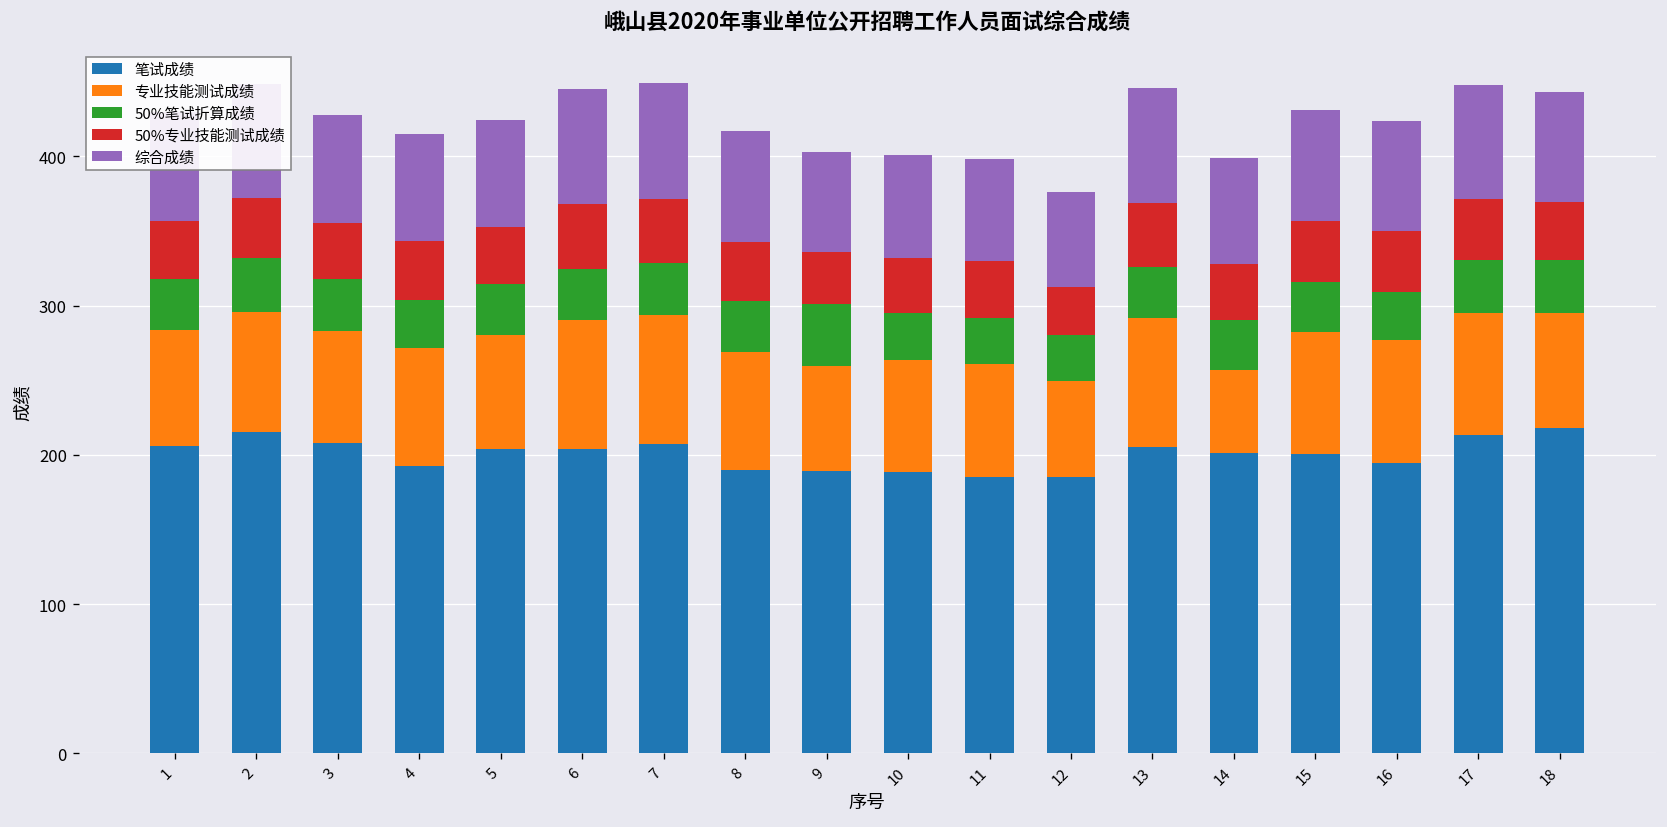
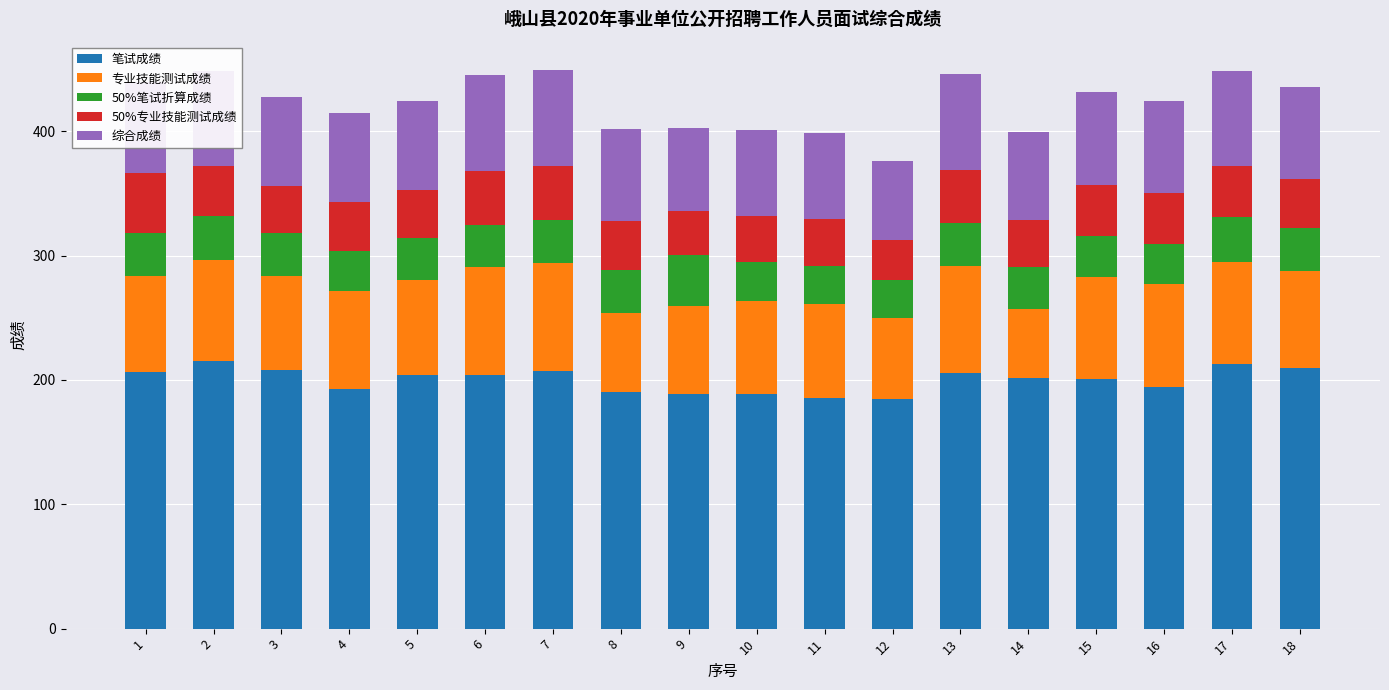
  {
    "笔试成绩": {
      "1": 206,
      "2": 216,
      "3": 208,
      "4": 193,
      "5": 204,
      "6": 204,
      "7": 207,
      "8": 190,
      "9": 189,
      "10": 189,
      "11": 185,
      "12": 185,
      "13": 206,
      "14": 201,
      "15": 200,
      "16": 194,
      "17": 213,
-     "18": 218
+     "18": 210
    },
    "专业技能测试成绩": {
      "1": 78,
      "2": 81,
      "3": 75,
      "4": 79,
      "5": 76,
      "6": 87,
      "7": 87,
-     "8": 79,
+     "8": 64,
      "9": 70,
      "10": 75,
      "11": 76,
      "12": 65,
      "13": 86,
      "14": 56,
      "15": 82,
      "16": 82,
      "17": 82,
      "18": 78
    },
    "50%笔试折算成绩": {
      "1": 34,
      "2": 36,
      "3": 35,
      "4": 32,
      "5": 34,
      "6": 34,
      "7": 35,
      "8": 35,
      "9": 41,
      "10": 31,
      "11": 31,
      "12": 31,
      "13": 34,
      "14": 34,
      "15": 33,
      "16": 32,
      "17": 36,
      "18": 35
    },
    "50%专业技能测试成绩": {
-     "1": 39,
+     "1": 48,
      "2": 40,
      "3": 38,
      "4": 39,
      "5": 38,
      "6": 43,
      "7": 43,
      "8": 39,
      "9": 35,
      "10": 37,
      "11": 38,
      "12": 32,
      "13": 43,
      "14": 38,
      "15": 41,
      "16": 41,
      "17": 41,
      "18": 39
    },
    "综合成绩": {
      "3": 72,
      "4": 72,
      "5": 72,
      "6": 77,
      "7": 78,
      "8": 74,
      "9": 67,
      "10": 69,
      "11": 69,
      "12": 63,
      "13": 77,
      "14": 71,
      "15": 74,
      "16": 74,
      "17": 77,
      "18": 74
    }
  }
